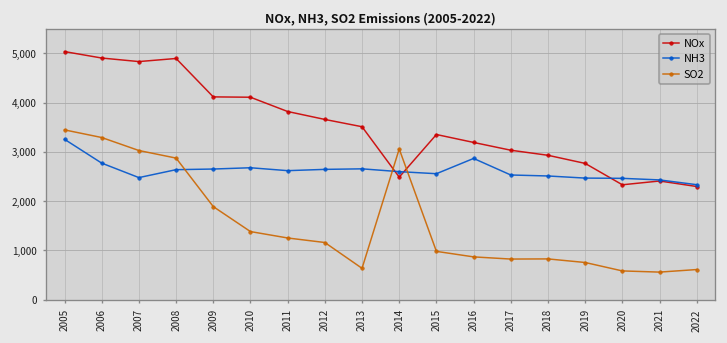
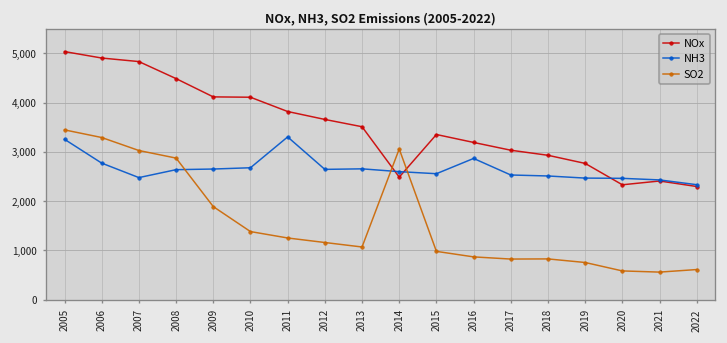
  {
    "NOx": {
      "2005": "5,000",
      "2006": "4,900",
      "2007": "4,800",
-     "2008": "4,900",
+     "2008": "4,500",
      "2009": "4,100",
      "2010": "4,100",
      "2011": "3,800",
      "2012": "3,700",
      "2013": "3,500",
      "2014": "2,500",
      "2015": "3,400",
      "2016": "3,200",
      "2017": "3,000",
      "2018": "2,900",
      "2019": "2,800",
      "2020": "2,300"
    },
    "NH3": {
      "2005": "3,300",
      "2006": "2,800",
      "2007": "2,500",
      "2008": "2,600",
      "2009": "2,700",
      "2010": "2,700",
-     "2011": "2,600",
+     "2011": "3,300",
      "2012": "2,600",
      "2013": "2,700",
      "2014": "2,600",
      "2015": "2,600",
      "2016": "2,900",
      "2017": "2,500",
      "2018": "2,500",
      "2019": "2,500",
      "2020": "2,500"
    },
    "SO2": {
      "2005": "3,400",
      "2006": "3,300",
      "2007": "3,000",
      "2008": "2,900",
      "2009": "1,900",
      "2010": "1,400",
      "2011": "1,300",
      "2012": "1,200",
-     "2013": "600",
+     "2013": "1,100",
      "2014": "3,100",
      "2015": "1,000",
      "2016": "900",
      "2017": "800",
      "2018": "800",
      "2019": "800",
      "2020": "600",
      "2021": "600",
      "2022": "600"
    }
  }
